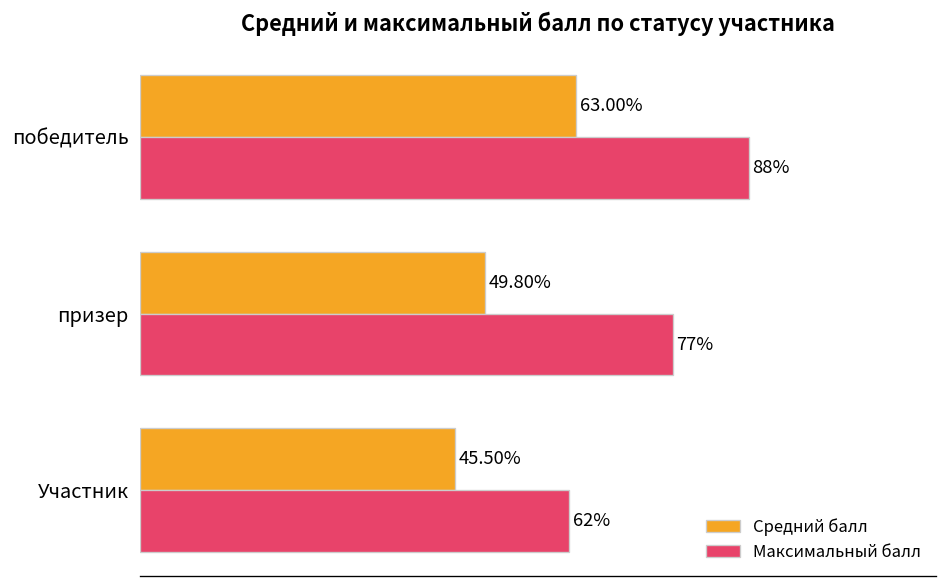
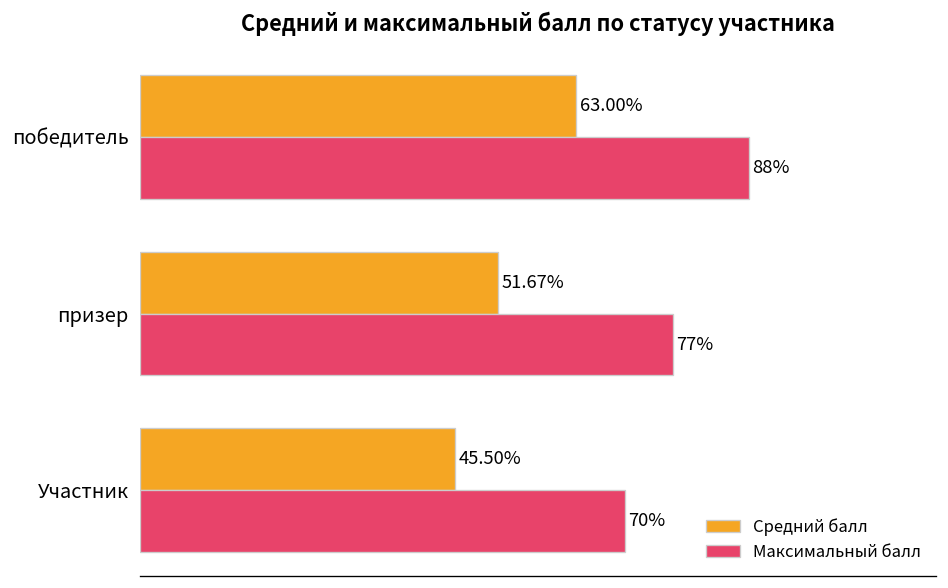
  {
    "Средний балл": {
      "победитель": "63.00%",
-     "призер": "49.80%",
+     "призер": "51.67%",
      "Участник": "45.50%"
    },
    "Максимальный балл": {
      "победитель": "88%",
      "призер": "77%",
-     "Участник": "62%"
+     "Участник": "70%"
    }
  }
